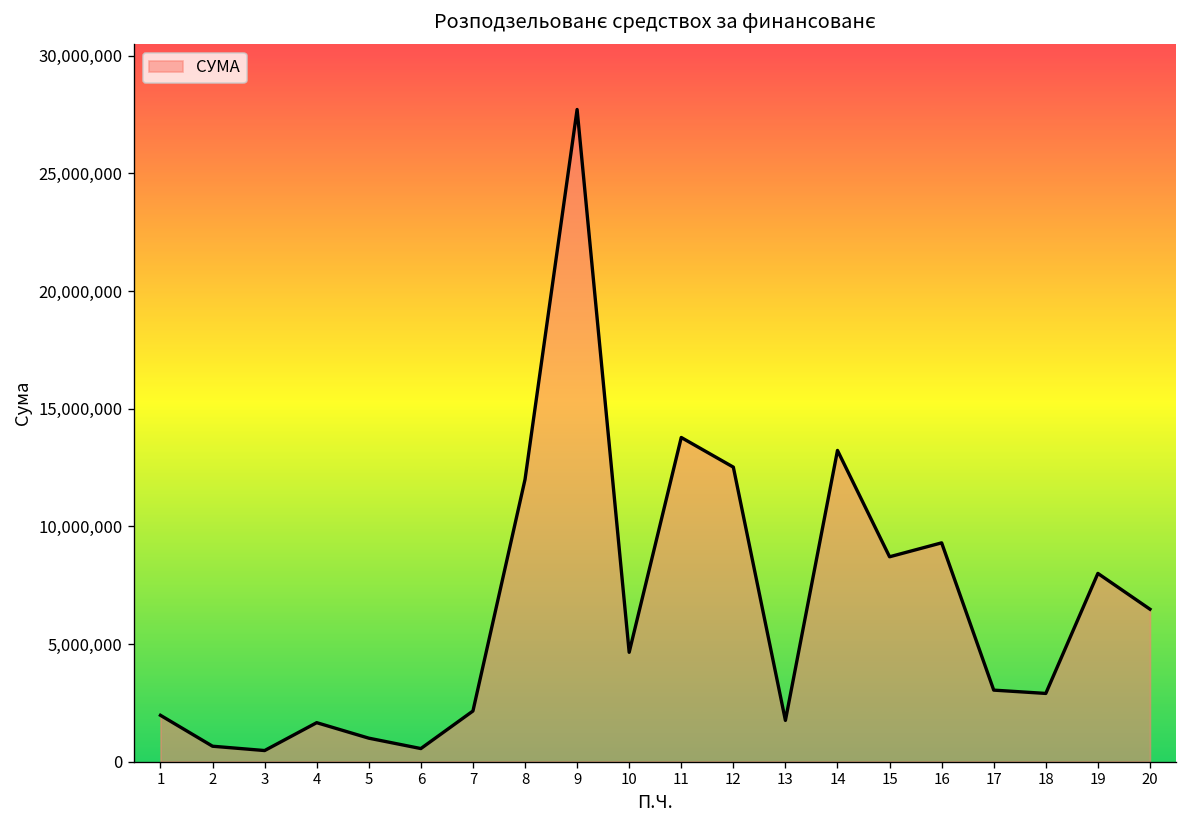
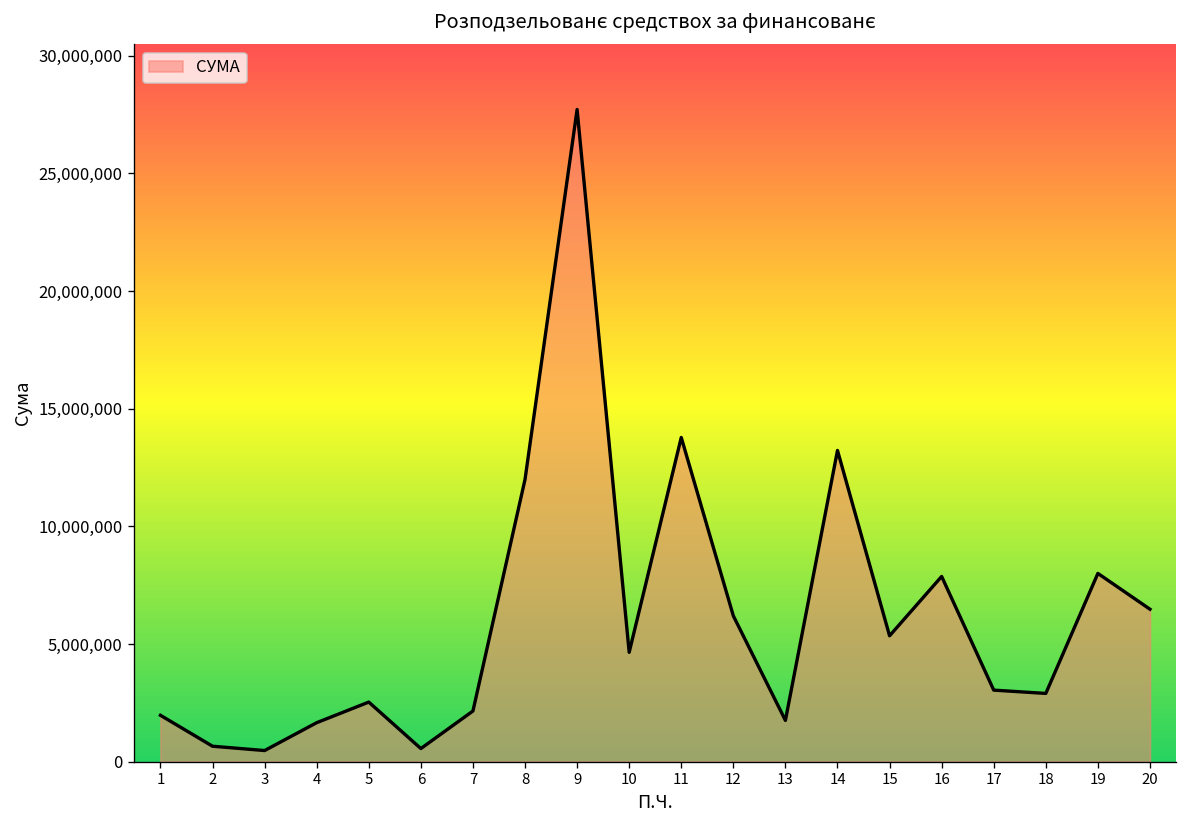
  {
    "1": "2,000,000",
    "2": "700,000",
    "3": "500,000",
    "4": "1,700,000",
-   "5": "1,000,000",
+   "5": "2,500,000",
    "6": "600,000",
    "7": "2,200,000",
    "8": "12,000,000",
    "9": "27,700,000",
    "10": "4,600,000",
    "11": "13,800,000",
-   "12": "12,500,000",
+   "12": "6,200,000",
    "13": "1,800,000",
    "14": "13,200,000",
-   "15": "8,700,000",
-   "16": "9,300,000",
+   "15": "5,300,000",
+   "16": "7,900,000",
    "17": "3,000,000",
    "18": "2,900,000",
    "19": "8,000,000",
    "20": "6,500,000"
  }
